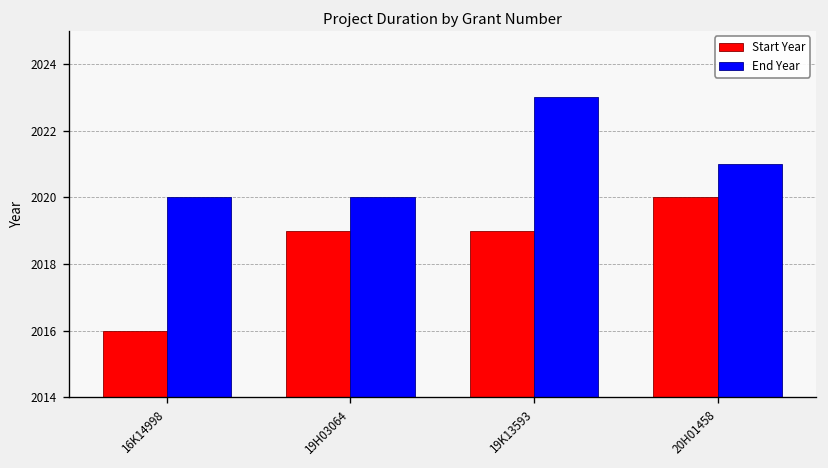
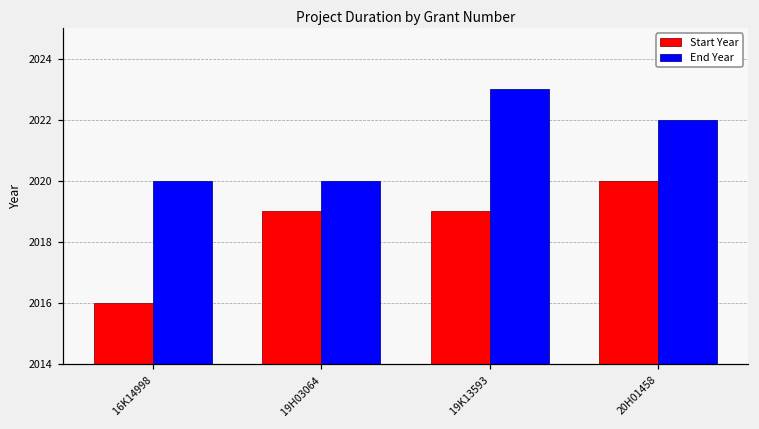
  {
    "Start Year": {
      "16K14998": 2016,
      "19H03064": 2019,
      "19K13593": 2019,
      "20H01458": 2020
    },
    "End Year": {
      "16K14998": 2020,
      "19H03064": 2020,
      "19K13593": 2023,
-     "20H01458": 2021
+     "20H01458": 2022
    }
  }
